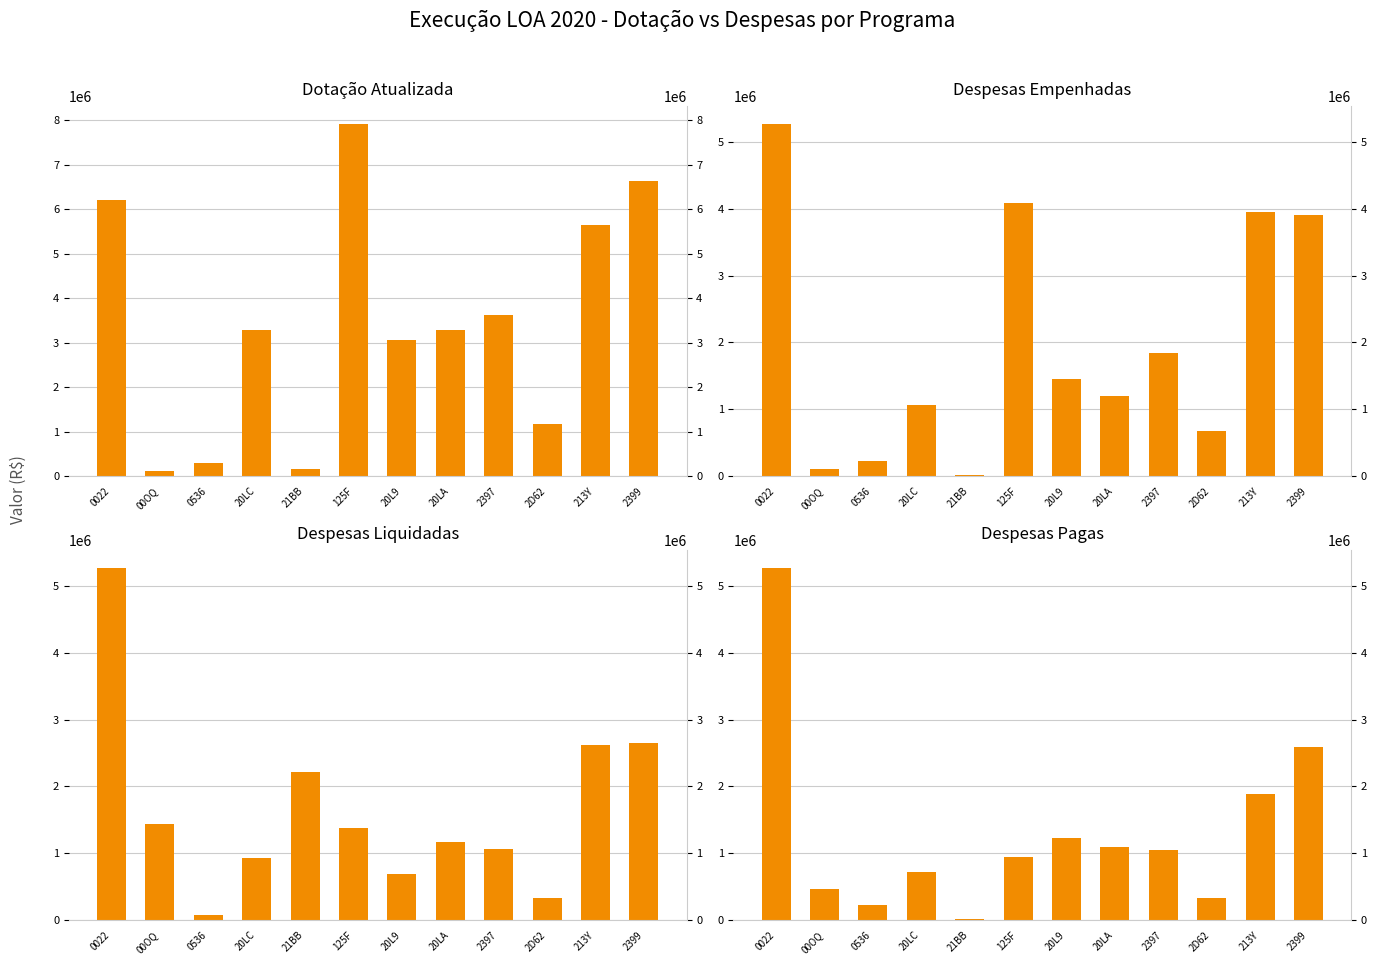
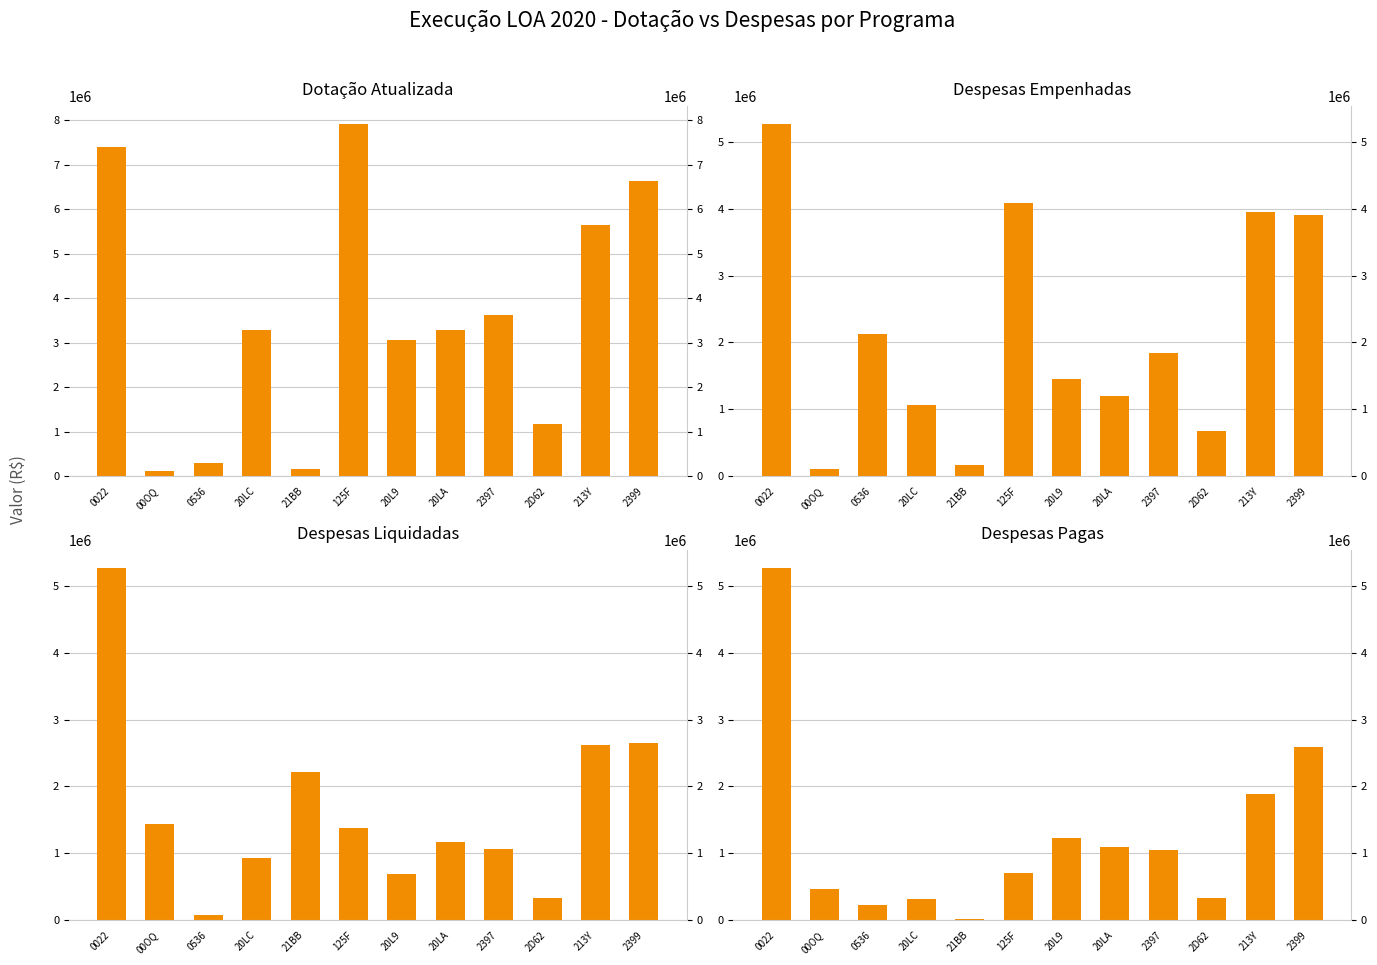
  {
    "Dotação Atualizada": {
-     "0022": 6200000,
+     "0022": 7400000,
      "00OQ": 100000,
      "0536": 300000,
      "20LC": 3300000,
      "21BB": 200000,
      "125F": 7900000,
      "20L9": 3100000,
      "20LA": 3300000,
      "2397": 3600000,
      "2D62": 1200000,
      "213Y": 5600000,
      "2399": 6600000
    },
    "Despesas Empenhadas": {
      "0022": 5300000,
      "00OQ": 100000,
-     "0536": 200000,
+     "0536": 2100000,
      "20LC": 1100000,
-     "21BB": 0,
+     "21BB": 200000,
      "125F": 4100000,
      "20L9": 1500000,
      "20LA": 1200000,
      "2397": 1800000,
      "2D62": 700000,
      "213Y": 4000000,
      "2399": 3900000
    },
    "Despesas Liquidadas": {
      "0022": 5300000,
      "00OQ": 1400000,
      "0536": 100000,
      "20LC": 900000,
      "21BB": 2200000,
      "125F": 1400000,
      "20L9": 700000,
      "20LA": 1200000,
      "2397": 1100000,
      "2D62": 300000,
      "213Y": 2600000,
      "2399": 2600000
    },
    "Despesas Pagas": {
      "0022": 5300000,
      "00OQ": 500000,
      "0536": 200000,
-     "20LC": 700000,
-     "125F": 900000,
+     "20LC": 300000,
+     "125F": 700000,
      "20L9": 1200000,
      "20LA": 1100000,
      "2397": 1000000,
      "2D62": 300000,
      "213Y": 1900000,
      "2399": 2600000
    }
  }
